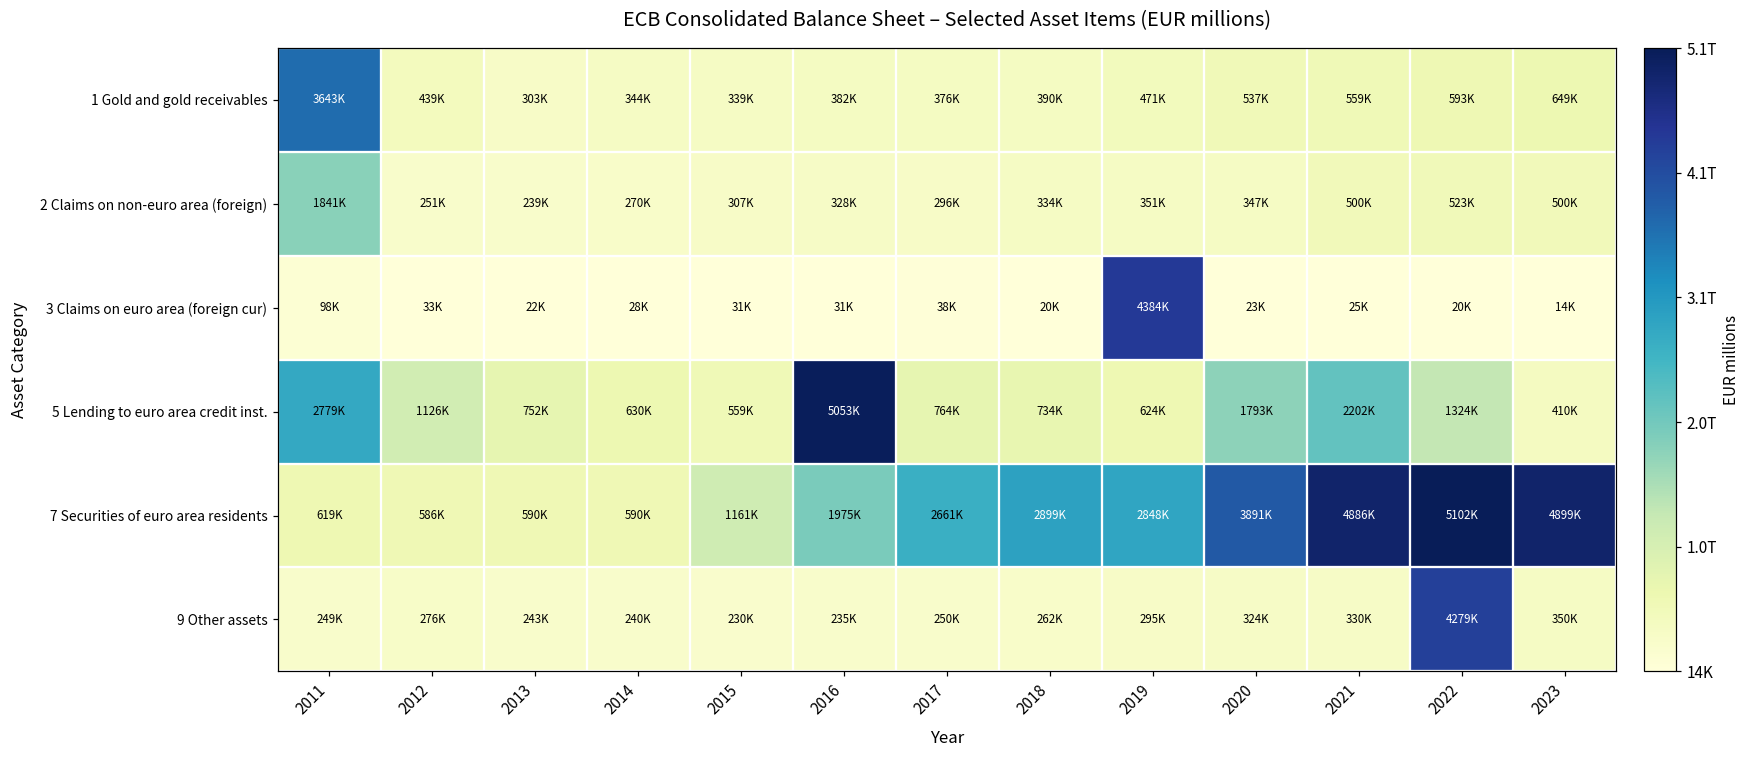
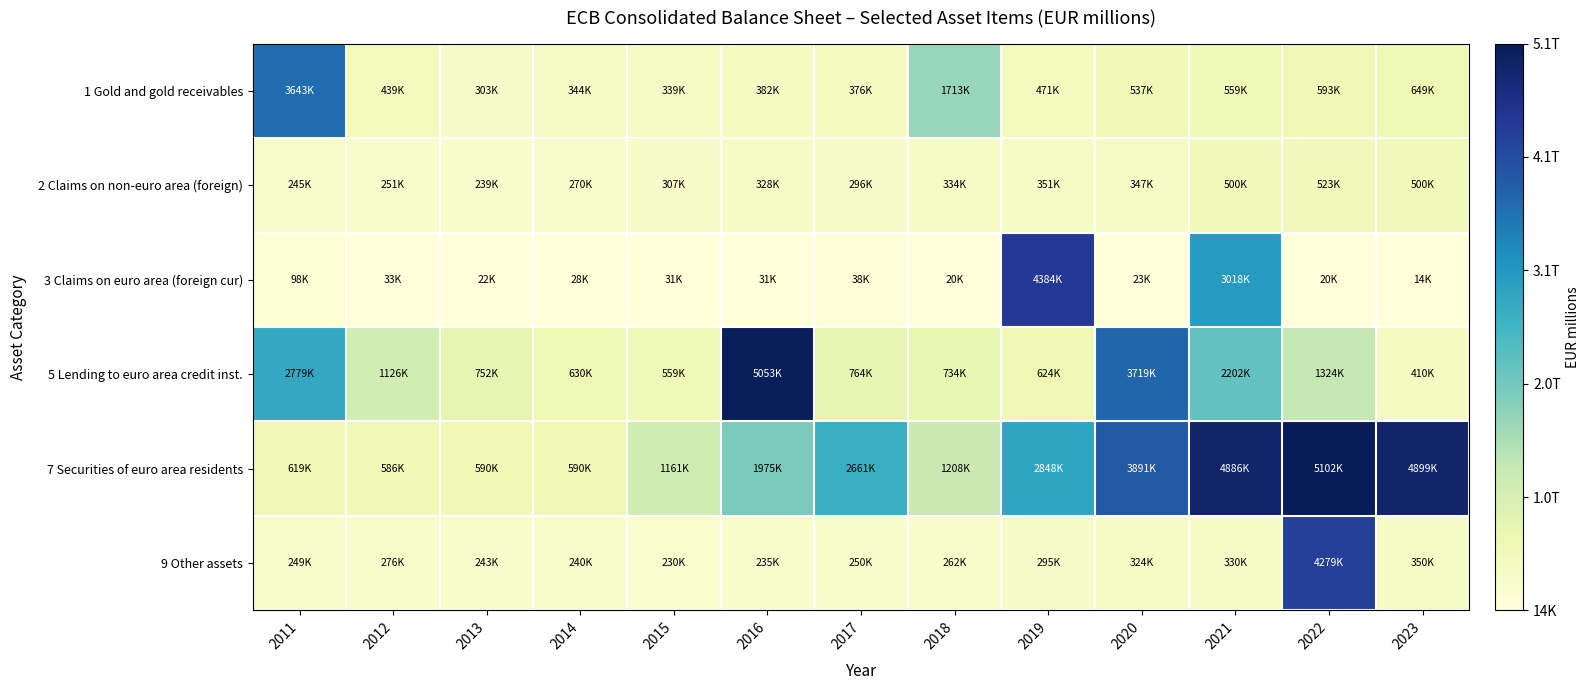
  {
    "1 Gold and gold receivables": {
      "2011": "3643K",
      "2012": "439K",
      "2013": "303K",
      "2014": "344K",
      "2015": "339K",
      "2016": "382K",
      "2017": "376K",
-     "2018": "390K",
+     "2018": "1713K",
      "2019": "471K",
      "2020": "537K",
      "2021": "559K",
      "2022": "593K",
      "2023": "649K"
    },
    "2 Claims on non-euro area (foreign)": {
-     "2011": "1841K",
+     "2011": "245K",
      "2012": "251K",
      "2013": "239K",
      "2014": "270K",
      "2015": "307K",
      "2016": "328K",
      "2017": "296K",
      "2018": "334K",
      "2019": "351K",
      "2020": "347K",
      "2021": "500K",
      "2022": "523K",
      "2023": "500K"
    },
    "3 Claims on euro area (foreign cur)": {
      "2011": "98K",
      "2012": "33K",
      "2013": "22K",
      "2014": "28K",
      "2015": "31K",
      "2016": "31K",
      "2017": "38K",
      "2018": "20K",
      "2019": "4384K",
      "2020": "23K",
-     "2021": "25K",
+     "2021": "3018K",
      "2022": "20K",
      "2023": "14K"
    },
    "5 Lending to euro area credit inst.": {
      "2011": "2779K",
      "2012": "1126K",
      "2013": "752K",
      "2014": "630K",
      "2015": "559K",
      "2016": "5053K",
      "2017": "764K",
      "2018": "734K",
      "2019": "624K",
-     "2020": "1793K",
+     "2020": "3719K",
      "2021": "2202K",
      "2022": "1324K",
      "2023": "410K"
    },
    "7 Securities of euro area residents": {
      "2011": "619K",
      "2012": "586K",
      "2013": "590K",
      "2014": "590K",
      "2015": "1161K",
      "2016": "1975K",
      "2017": "2661K",
-     "2018": "2899K",
+     "2018": "1208K",
      "2019": "2848K",
      "2020": "3891K",
      "2021": "4886K",
      "2022": "5102K",
      "2023": "4899K"
    },
    "9 Other assets": {
      "2011": "249K",
      "2012": "276K",
      "2013": "243K",
      "2014": "240K",
      "2015": "230K",
      "2016": "235K",
      "2017": "250K",
      "2018": "262K",
      "2019": "295K",
      "2020": "324K",
      "2021": "330K",
      "2022": "4279K",
      "2023": "350K"
    }
  }
